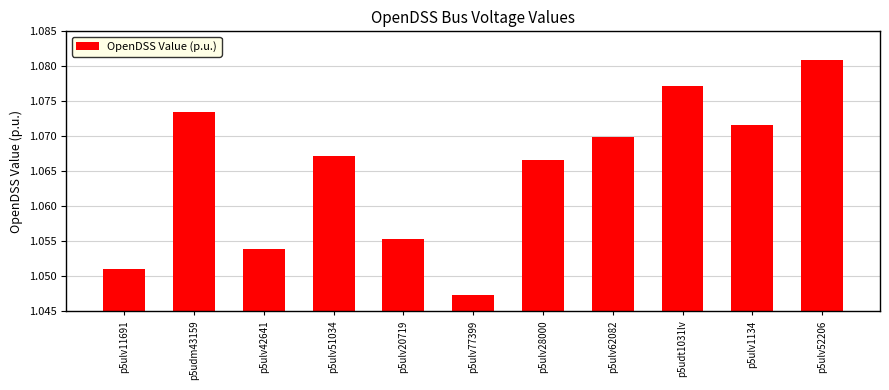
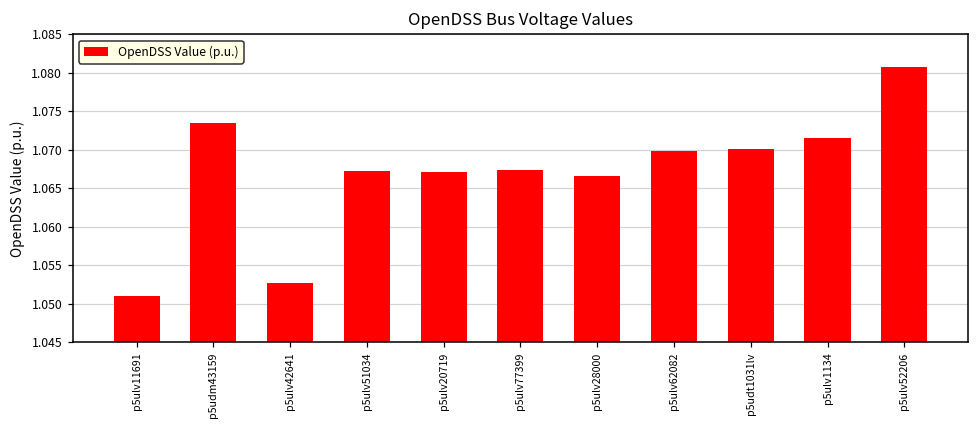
  {
    "p5ulv11691": 1.051,
    "p5udm43159": 1.073,
-   "p5ulv42641": 1.054,
+   "p5ulv42641": 1.053,
    "p5ulv51034": 1.067,
-   "p5ulv20719": 1.055,
-   "p5ulv77399": 1.047,
+   "p5ulv20719": 1.067,
+   "p5ulv77399": 1.067,
    "p5ulv28000": 1.067,
    "p5ulv62082": 1.070,
-   "p5udt1031lv": 1.077,
+   "p5udt1031lv": 1.070,
    "p5ulv1134": 1.072,
    "p5ulv52206": 1.081
  }
